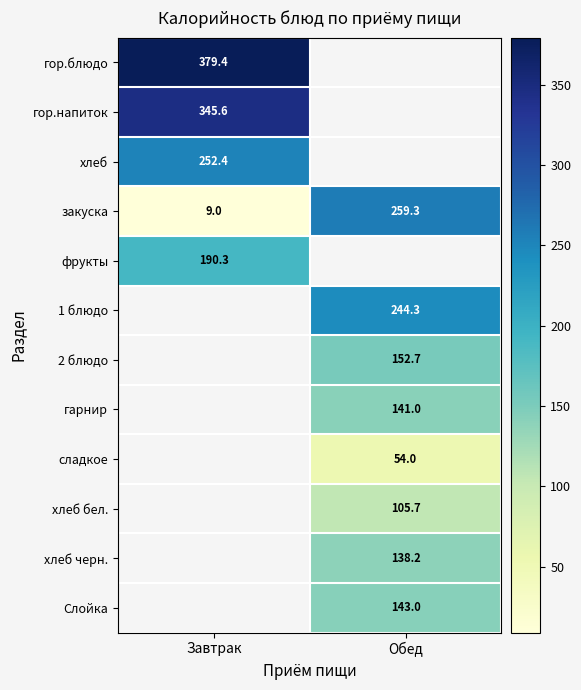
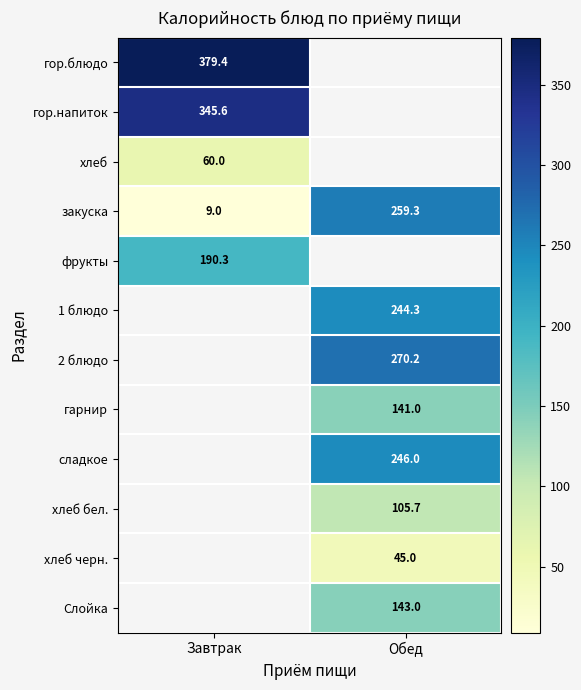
  {
    "гор.блюдо": {
      "Завтрак": 379.4
    },
    "гор.напиток": {
      "Завтрак": 345.6
    },
    "хлеб": {
-     "Завтрак": 252.4
+     "Завтрак": 60.0
    },
    "закуска": {
      "Завтрак": 9.0,
      "Обед": 259.3
    },
    "фрукты": {
      "Завтрак": 190.3
    },
    "1 блюдо": {
      "Обед": 244.3
    },
    "2 блюдо": {
-     "Обед": 152.7
+     "Обед": 270.2
    },
    "гарнир": {
      "Обед": 141.0
    },
    "сладкое": {
-     "Обед": 54.0
+     "Обед": 246.0
    },
    "хлеб бел.": {
      "Обед": 105.7
    },
    "хлеб черн.": {
-     "Обед": 138.2
+     "Обед": 45.0
    },
    "Слойка": {
      "Обед": 143.0
    }
  }
